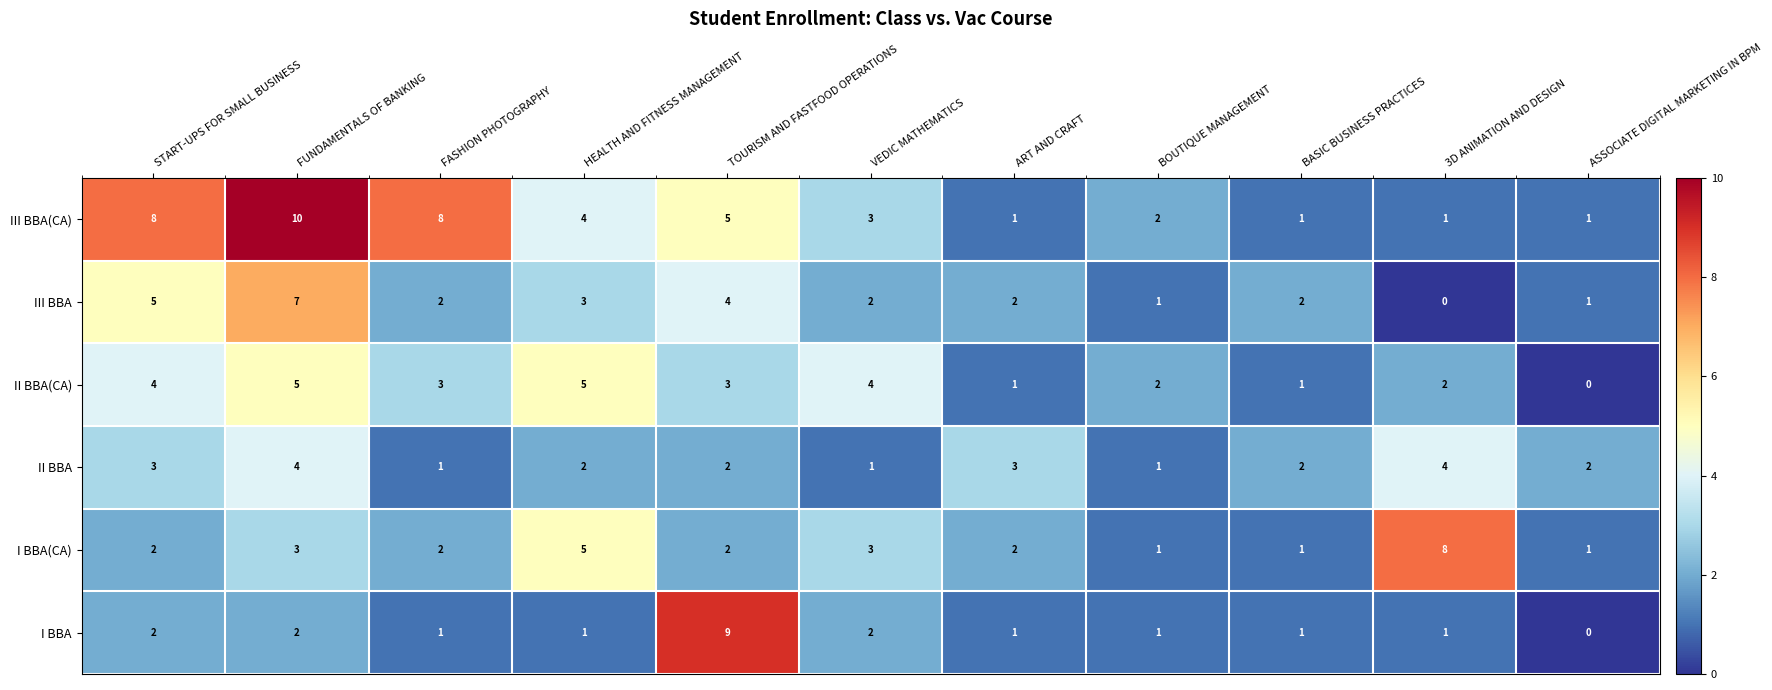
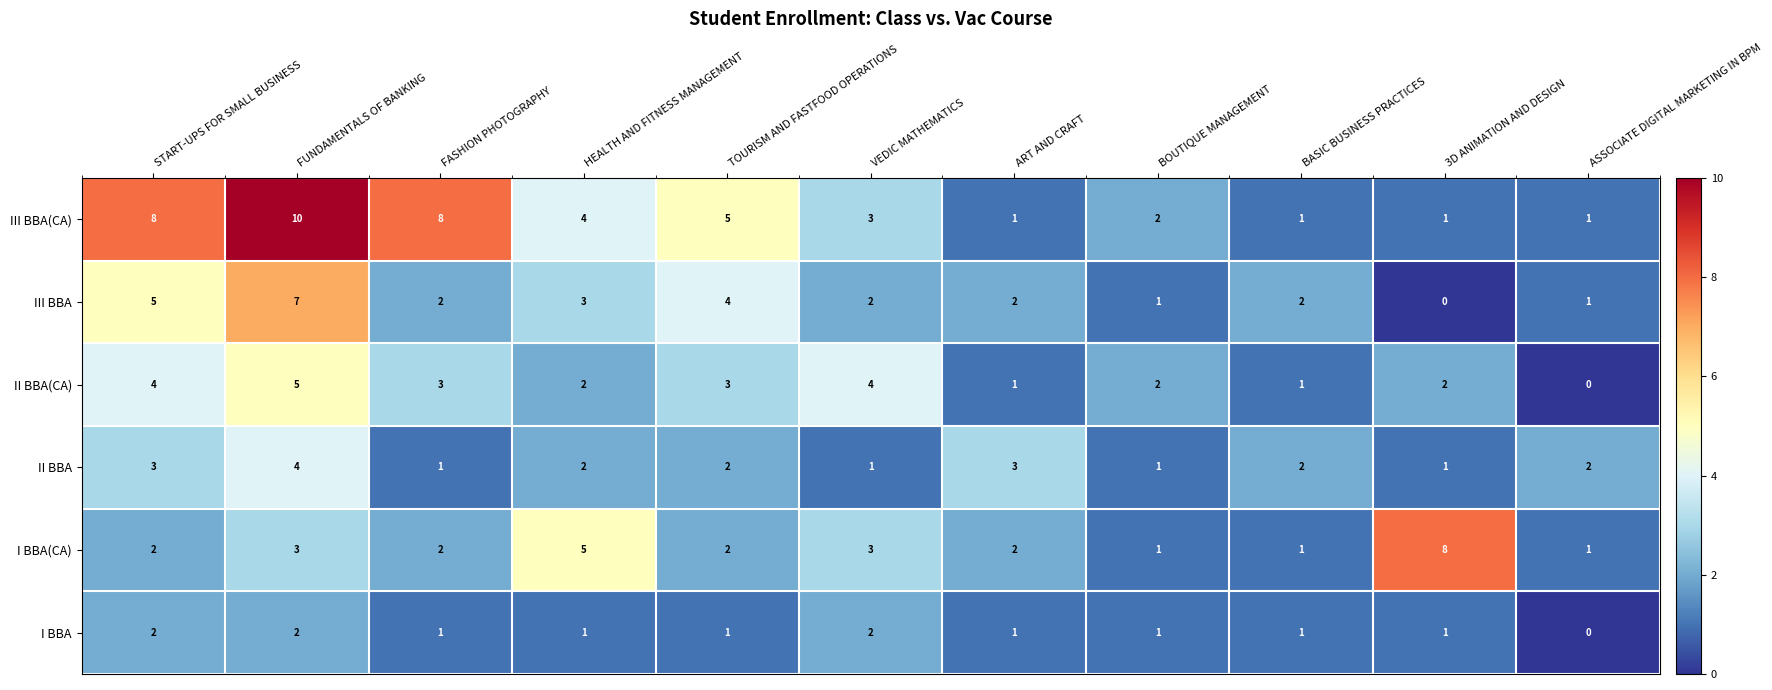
  {
    "III BBA(CA)": {
      "START-UPS FOR SMALL BUSINESS": 8,
      "FUNDAMENTALS OF BANKING": 10,
      "FASHION PHOTOGRAPHY": 8,
      "HEALTH AND FITNESS MANAGEMENT": 4,
      "TOURISM AND FASTFOOD OPERATIONS": 5,
      "VEDIC MATHEMATICS": 3,
      "ART AND CRAFT": 1,
      "BOUTIQUE MANAGEMENT": 2,
      "BASIC BUSINESS PRACTICES": 1,
      "3D ANIMATION AND DESIGN": 1,
      "ASSOCIATE DIGITAL MARKETING IN BPM": 1
    },
    "III BBA": {
      "START-UPS FOR SMALL BUSINESS": 5,
      "FUNDAMENTALS OF BANKING": 7,
      "FASHION PHOTOGRAPHY": 2,
      "HEALTH AND FITNESS MANAGEMENT": 3,
      "TOURISM AND FASTFOOD OPERATIONS": 4,
      "VEDIC MATHEMATICS": 2,
      "ART AND CRAFT": 2,
      "BOUTIQUE MANAGEMENT": 1,
      "BASIC BUSINESS PRACTICES": 2,
      "3D ANIMATION AND DESIGN": 0,
      "ASSOCIATE DIGITAL MARKETING IN BPM": 1
    },
    "II BBA(CA)": {
      "START-UPS FOR SMALL BUSINESS": 4,
      "FUNDAMENTALS OF BANKING": 5,
      "FASHION PHOTOGRAPHY": 3,
-     "HEALTH AND FITNESS MANAGEMENT": 5,
+     "HEALTH AND FITNESS MANAGEMENT": 2,
      "TOURISM AND FASTFOOD OPERATIONS": 3,
      "VEDIC MATHEMATICS": 4,
      "ART AND CRAFT": 1,
      "BOUTIQUE MANAGEMENT": 2,
      "BASIC BUSINESS PRACTICES": 1,
      "3D ANIMATION AND DESIGN": 2,
      "ASSOCIATE DIGITAL MARKETING IN BPM": 0
    },
    "II BBA": {
      "START-UPS FOR SMALL BUSINESS": 3,
      "FUNDAMENTALS OF BANKING": 4,
      "FASHION PHOTOGRAPHY": 1,
      "HEALTH AND FITNESS MANAGEMENT": 2,
      "TOURISM AND FASTFOOD OPERATIONS": 2,
      "VEDIC MATHEMATICS": 1,
      "ART AND CRAFT": 3,
      "BOUTIQUE MANAGEMENT": 1,
      "BASIC BUSINESS PRACTICES": 2,
-     "3D ANIMATION AND DESIGN": 4,
+     "3D ANIMATION AND DESIGN": 1,
      "ASSOCIATE DIGITAL MARKETING IN BPM": 2
    },
    "I BBA(CA)": {
      "START-UPS FOR SMALL BUSINESS": 2,
      "FUNDAMENTALS OF BANKING": 3,
      "FASHION PHOTOGRAPHY": 2,
      "HEALTH AND FITNESS MANAGEMENT": 5,
      "TOURISM AND FASTFOOD OPERATIONS": 2,
      "VEDIC MATHEMATICS": 3,
      "ART AND CRAFT": 2,
      "BOUTIQUE MANAGEMENT": 1,
      "BASIC BUSINESS PRACTICES": 1,
      "3D ANIMATION AND DESIGN": 8,
      "ASSOCIATE DIGITAL MARKETING IN BPM": 1
    },
    "I BBA": {
      "START-UPS FOR SMALL BUSINESS": 2,
      "FUNDAMENTALS OF BANKING": 2,
      "FASHION PHOTOGRAPHY": 1,
      "HEALTH AND FITNESS MANAGEMENT": 1,
-     "TOURISM AND FASTFOOD OPERATIONS": 9,
+     "TOURISM AND FASTFOOD OPERATIONS": 1,
      "VEDIC MATHEMATICS": 2,
      "ART AND CRAFT": 1,
      "BOUTIQUE MANAGEMENT": 1,
      "BASIC BUSINESS PRACTICES": 1,
      "3D ANIMATION AND DESIGN": 1,
      "ASSOCIATE DIGITAL MARKETING IN BPM": 0
    }
  }
